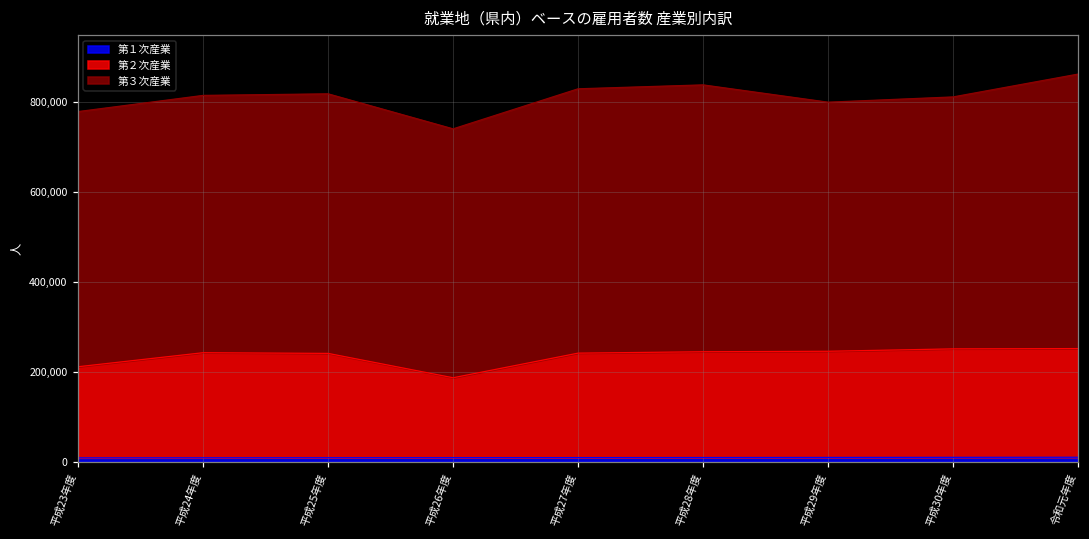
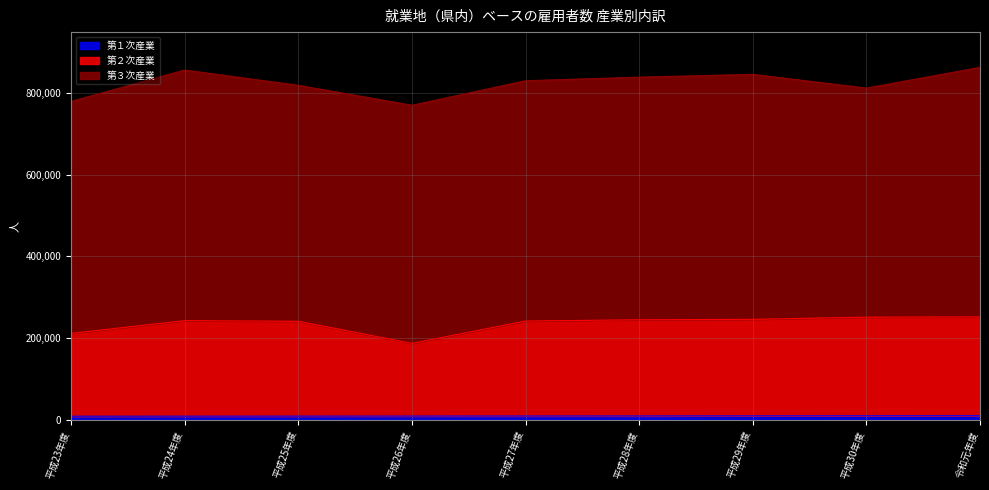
  {
    "第１次産業": {
      "平成23年度": "10,000",
      "平成24年度": "10,000",
      "平成25年度": "10,000",
      "平成26年度": "10,000",
      "平成27年度": "10,000",
      "平成28年度": "10,000",
      "平成29年度": "10,000",
      "平成30年度": "10,000",
      "令和元年度": "10,000"
    },
    "第２次産業": {
      "平成23年度": "200,000",
      "平成24年度": "230,000",
      "平成25年度": "230,000",
      "平成26年度": "180,000",
      "平成27年度": "230,000",
      "平成28年度": "240,000",
      "平成29年度": "240,000",
      "平成30年度": "240,000",
      "令和元年度": "240,000"
    },
    "第３次産業": {
      "平成23年度": "570,000",
-     "平成24年度": "570,000",
+     "平成24年度": "610,000",
      "平成25年度": "580,000",
-     "平成26年度": "550,000",
+     "平成26年度": "580,000",
      "平成27年度": "590,000",
      "平成28年度": "590,000",
-     "平成29年度": "550,000",
+     "平成29年度": "600,000",
      "平成30年度": "560,000",
      "令和元年度": "610,000"
    }
  }
